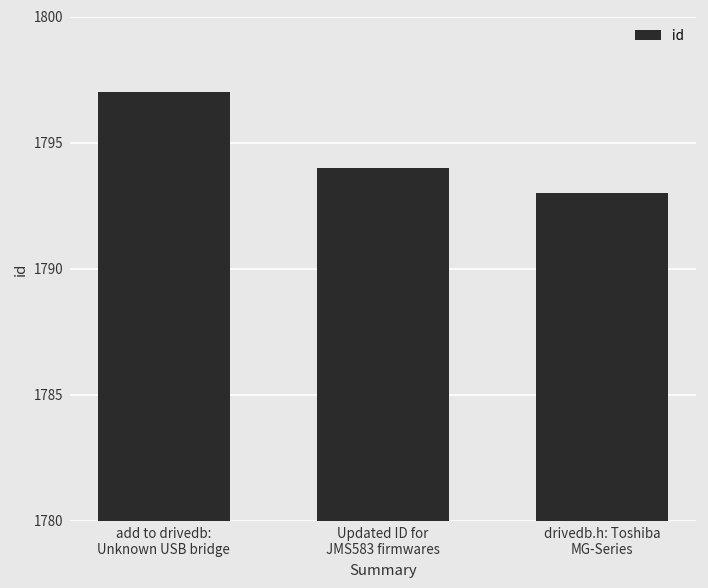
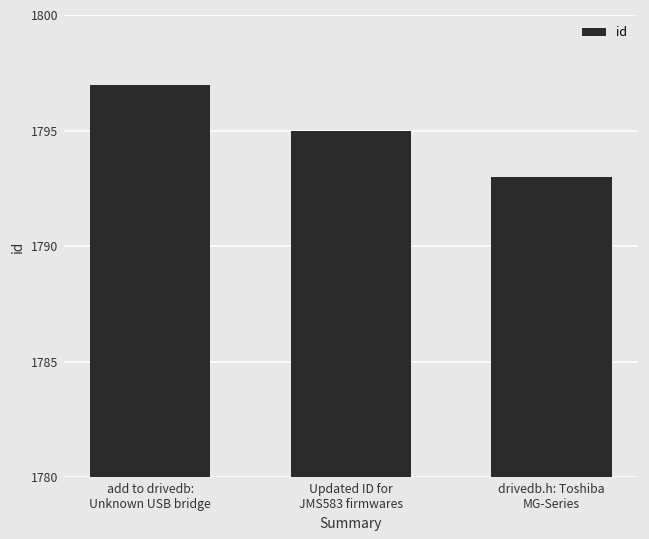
  {
    "add to drivedb: Unknown USB bridge": 1797,
-   "Updated ID for JMS583 firmwares": 1794,
+   "Updated ID for JMS583 firmwares": 1795,
    "drivedb.h: Toshiba MG-Series": 1793
  }
